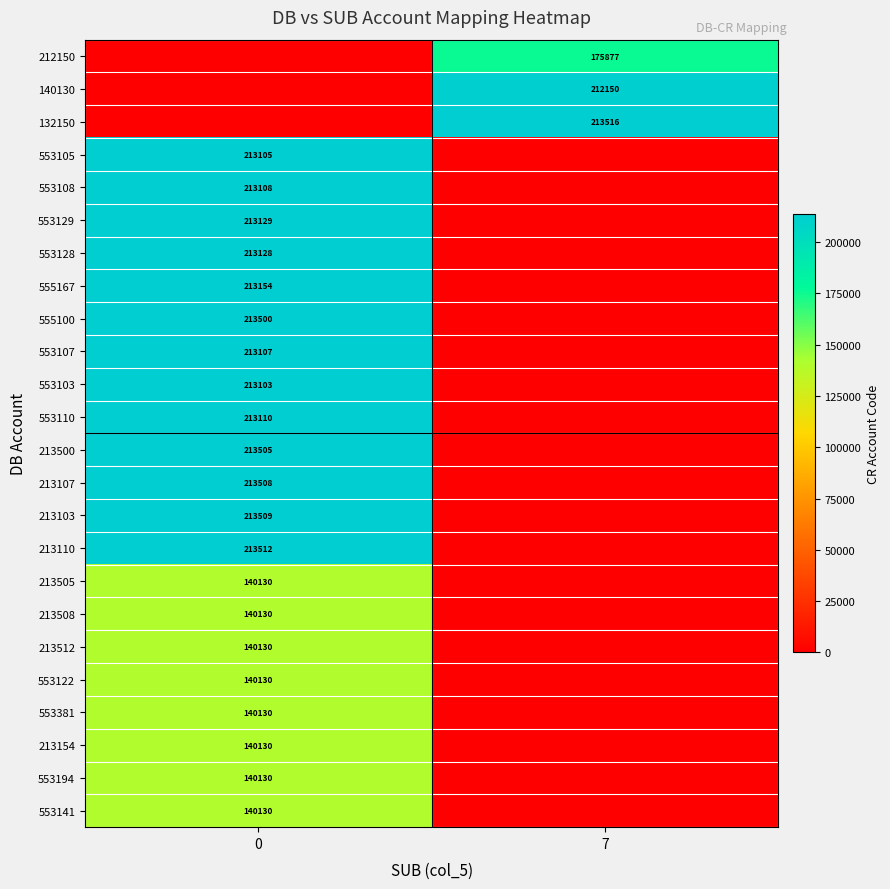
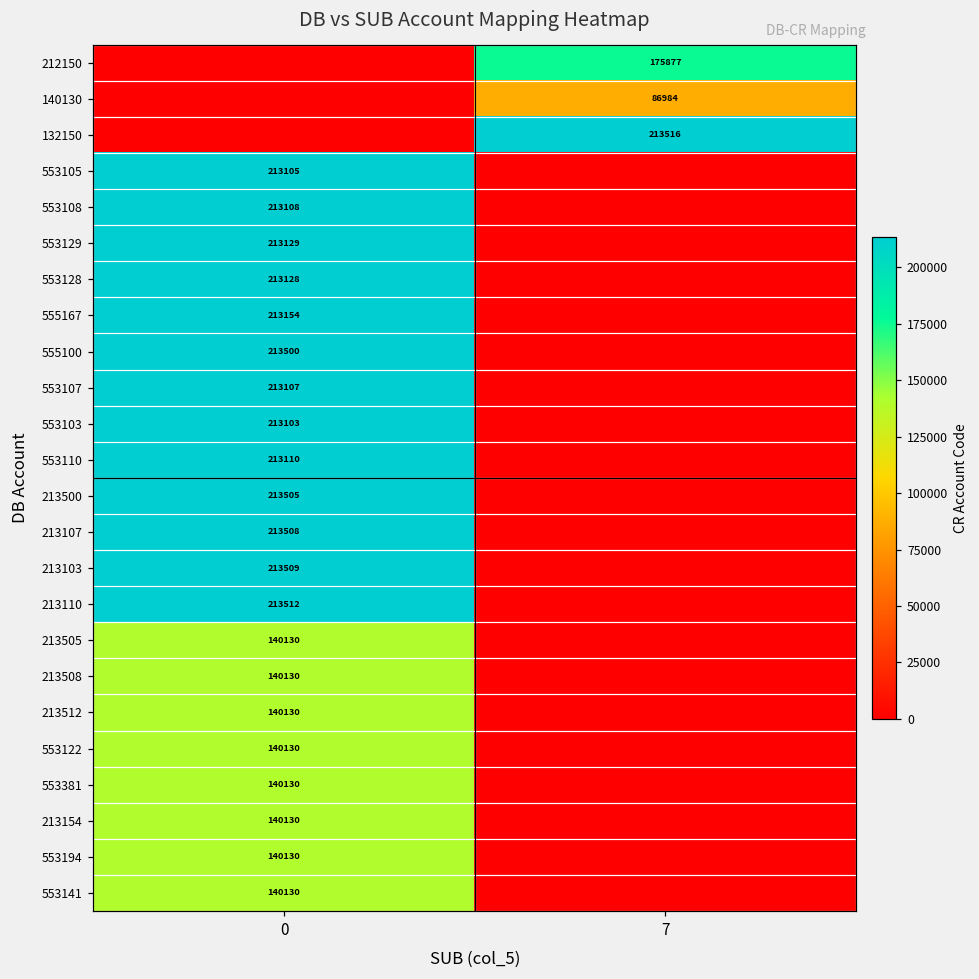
  {
    "212150": {
      "7": 175877
    },
    "140130": {
-     "7": 212150
+     "7": 86984
    },
    "132150": {
      "7": 213516
    },
    "553105": {
      "0": 213105
    },
    "553108": {
      "0": 213108
    },
    "553129": {
      "0": 213129
    },
    "553128": {
      "0": 213128
    },
    "555167": {
      "0": 213154
    },
    "555100": {
      "0": 213500
    },
    "553107": {
      "0": 213107
    },
    "553103": {
      "0": 213103
    },
    "553110": {
      "0": 213110
    },
    "213500": {
      "0": 213505
    },
    "213107": {
      "0": 213508
    },
    "213103": {
      "0": 213509
    },
    "213110": {
      "0": 213512
    },
    "213505": {
      "0": 140130
    },
    "213508": {
      "0": 140130
    },
    "213512": {
      "0": 140130
    },
    "553122": {
      "0": 140130
    },
    "553381": {
      "0": 140130
    },
    "213154": {
      "0": 140130
    },
    "553194": {
      "0": 140130
    },
    "553141": {
      "0": 140130
    }
  }
